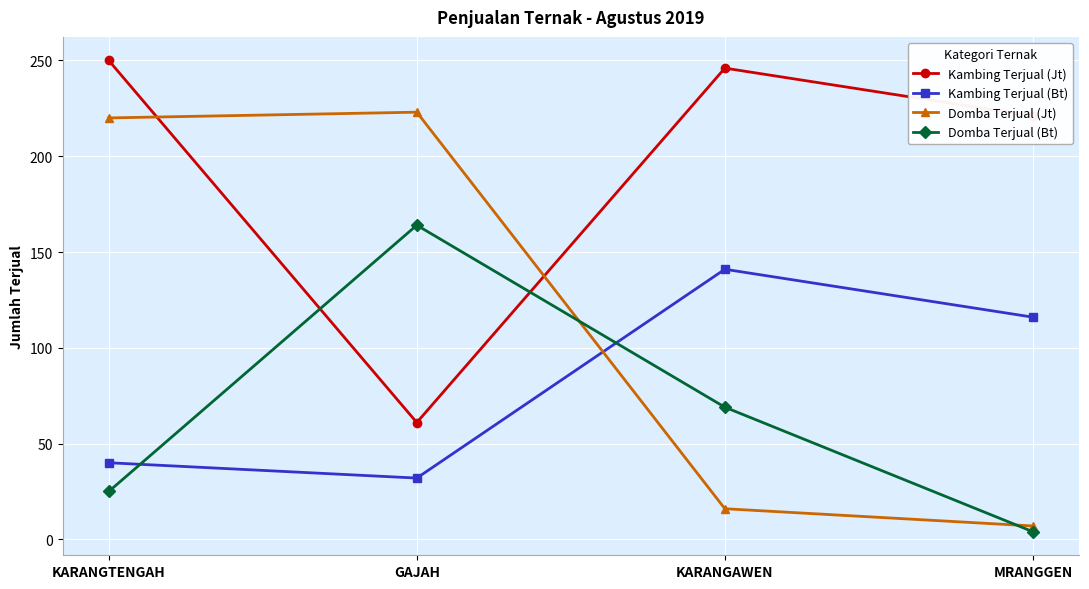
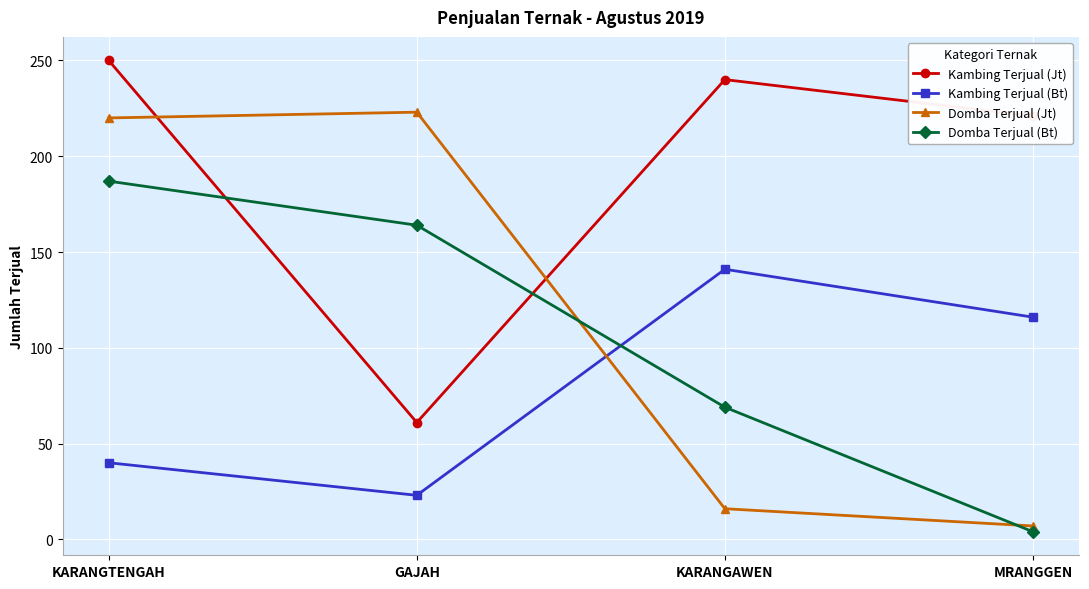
  {
    "Kambing Terjual (Jt)": {
      "KARANGTENGAH": 250,
      "GAJAH": 61,
-     "KARANGAWEN": 246
+     "KARANGAWEN": 240
    },
    "Kambing Terjual (Bt)": {
      "KARANGTENGAH": 40,
-     "GAJAH": 32,
+     "GAJAH": 23,
      "KARANGAWEN": 141,
      "MRANGGEN": 116
    },
    "Domba Terjual (Jt)": {
      "KARANGTENGAH": 220,
      "GAJAH": 223,
      "KARANGAWEN": 16,
      "MRANGGEN": 7
    },
    "Domba Terjual (Bt)": {
-     "KARANGTENGAH": 25,
+     "KARANGTENGAH": 187,
      "GAJAH": 164,
      "KARANGAWEN": 69,
      "MRANGGEN": 4
    }
  }
